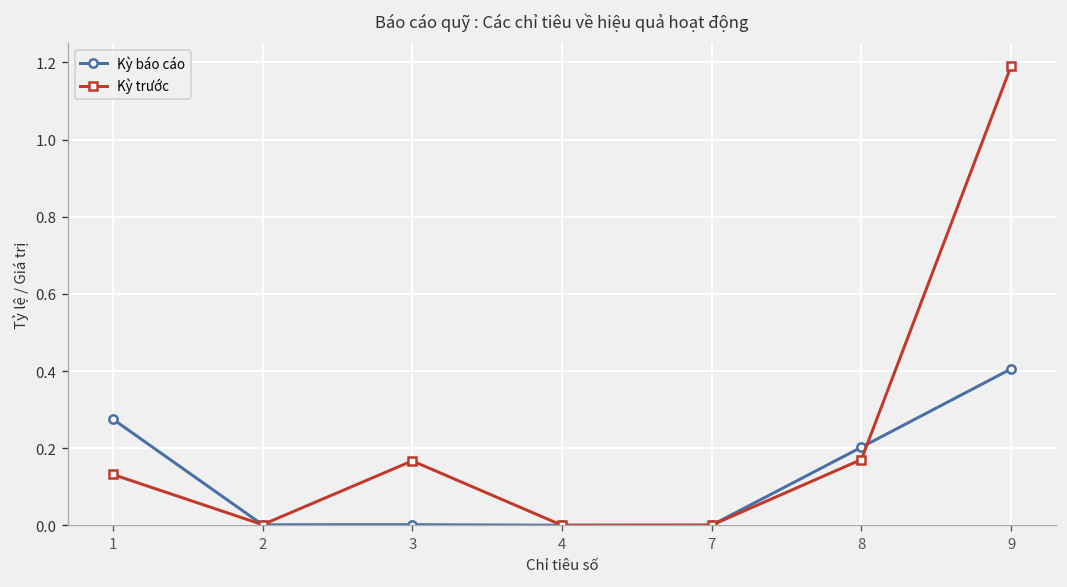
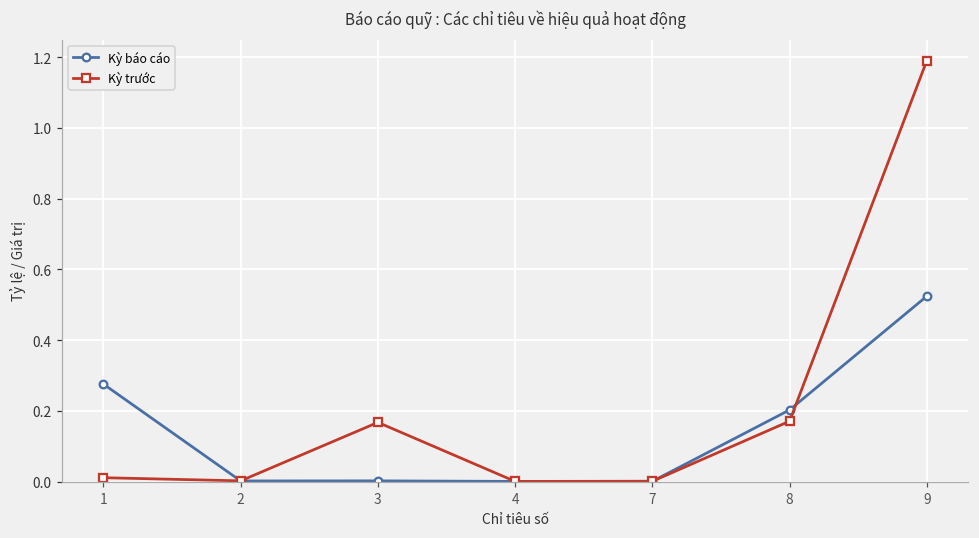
  {
    "Kỳ báo cáo": {
      "1": 0.28,
      "3": 0.00,
      "8": 0.20,
-     "9": 0.41
+     "9": 0.52
    },
    "Kỳ trước": {
-     "1": 0.13,
+     "1": 0.01,
      "3": 0.17,
      "8": 0.17,
      "9": 1.19
    }
  }
